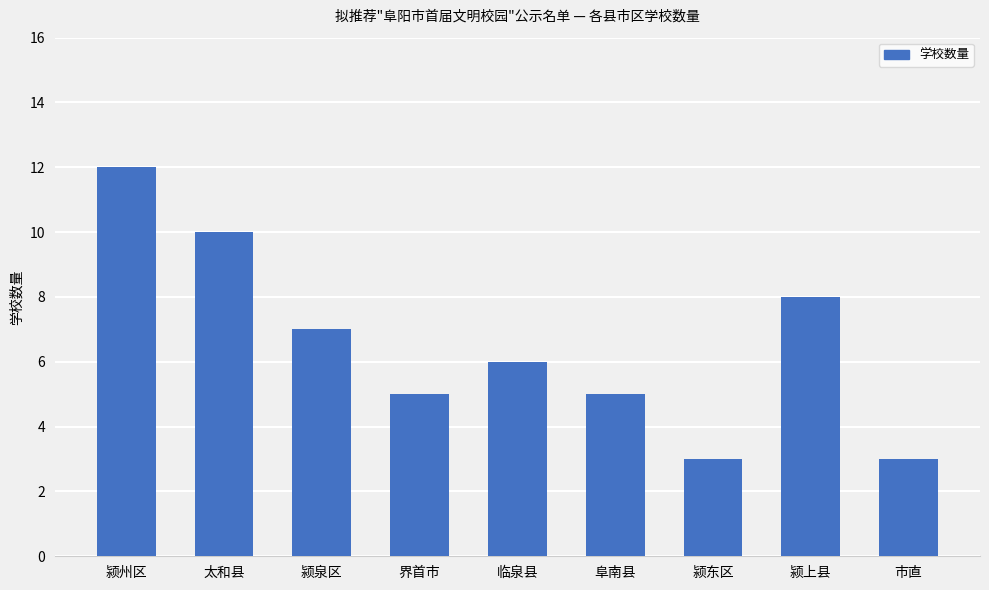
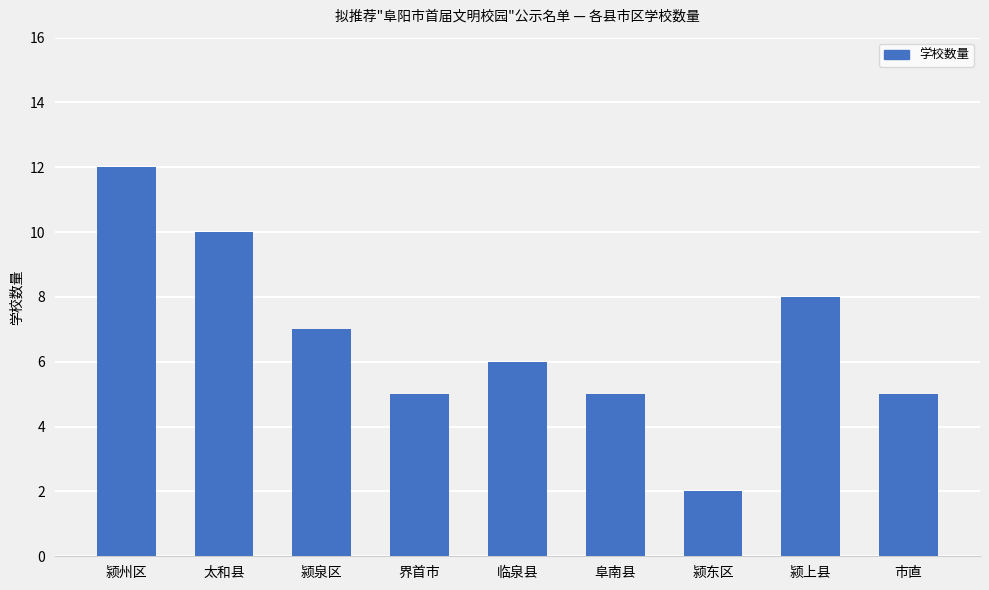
  {
    "颍州区": 12,
    "太和县": 10,
    "颍泉区": 7,
    "界首市": 5,
    "临泉县": 6,
    "阜南县": 5,
-   "颍东区": 3,
+   "颍东区": 2,
    "颍上县": 8,
-   "市直": 3
+   "市直": 5
  }
